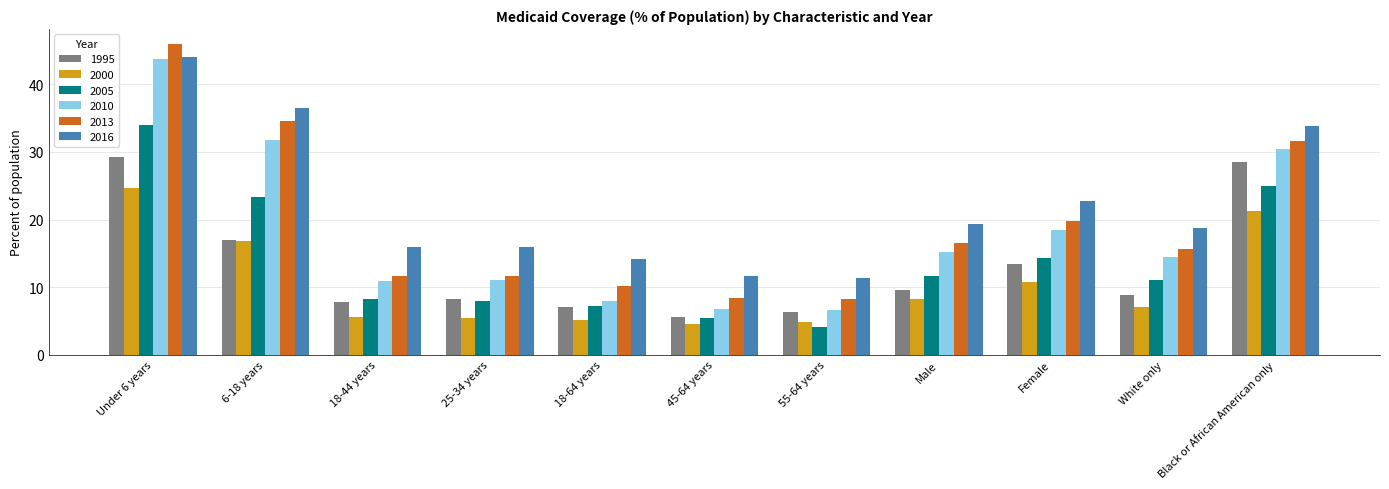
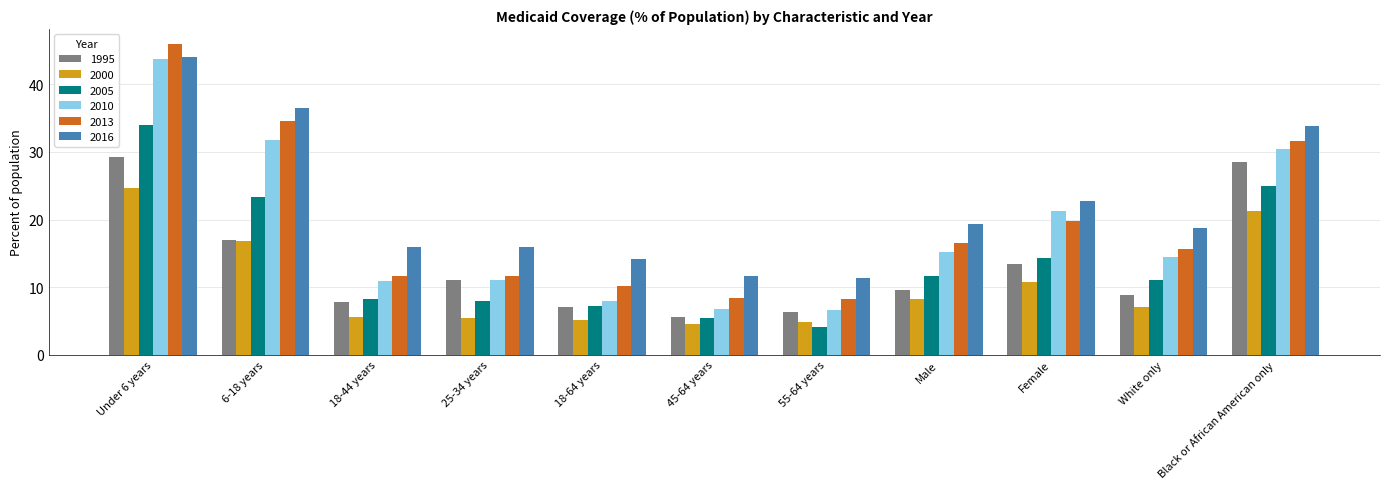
  {
    "1995": {
      "Under 6 years": 29,
      "6-18 years": 17,
      "18-44 years": 8,
-     "25-34 years": 8,
+     "25-34 years": 11,
      "18-64 years": 7,
      "45-64 years": 6,
      "55-64 years": 6,
      "Male": 10,
      "Female": 13,
      "White only": 9,
      "Black or African American only": 29
    },
    "2005": {
      "Under 6 years": 34,
      "6-18 years": 23,
      "18-44 years": 8,
      "25-34 years": 8,
      "18-64 years": 7,
      "45-64 years": 6,
      "55-64 years": 4,
      "Male": 12,
      "Female": 14,
      "White only": 11,
      "Black or African American only": 25
    },
    "2010": {
      "Under 6 years": 44,
      "6-18 years": 32,
      "18-44 years": 11,
      "25-34 years": 11,
      "18-64 years": 8,
      "45-64 years": 7,
      "55-64 years": 7,
      "Male": 15,
-     "Female": 19,
+     "Female": 21,
      "White only": 15,
      "Black or African American only": 30
    },
    "2016": {
      "Under 6 years": 44,
      "6-18 years": 37,
      "18-44 years": 16,
      "25-34 years": 16,
      "18-64 years": 14,
      "45-64 years": 12,
      "55-64 years": 11,
      "Male": 19,
      "Female": 23,
      "White only": 19,
      "Black or African American only": 34
    }
  }
